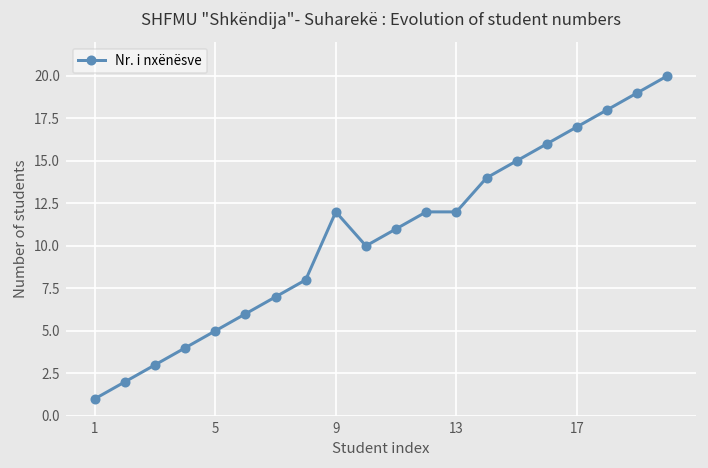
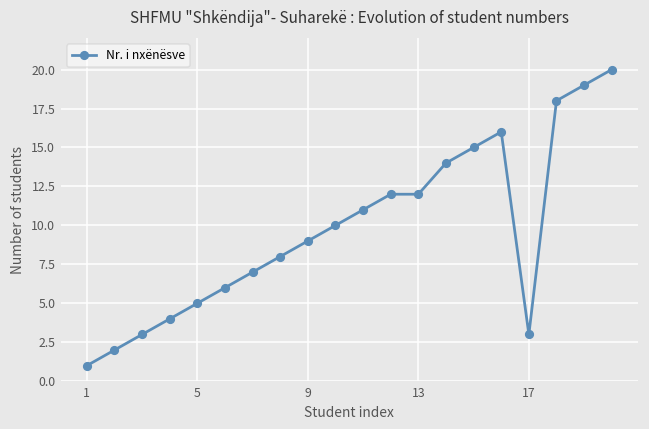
  {
    "1": 1,
    "5": 5,
-   "9": 12,
+   "9": 9,
    "13": 12,
-   "17": 17
+   "17": 3
  }
